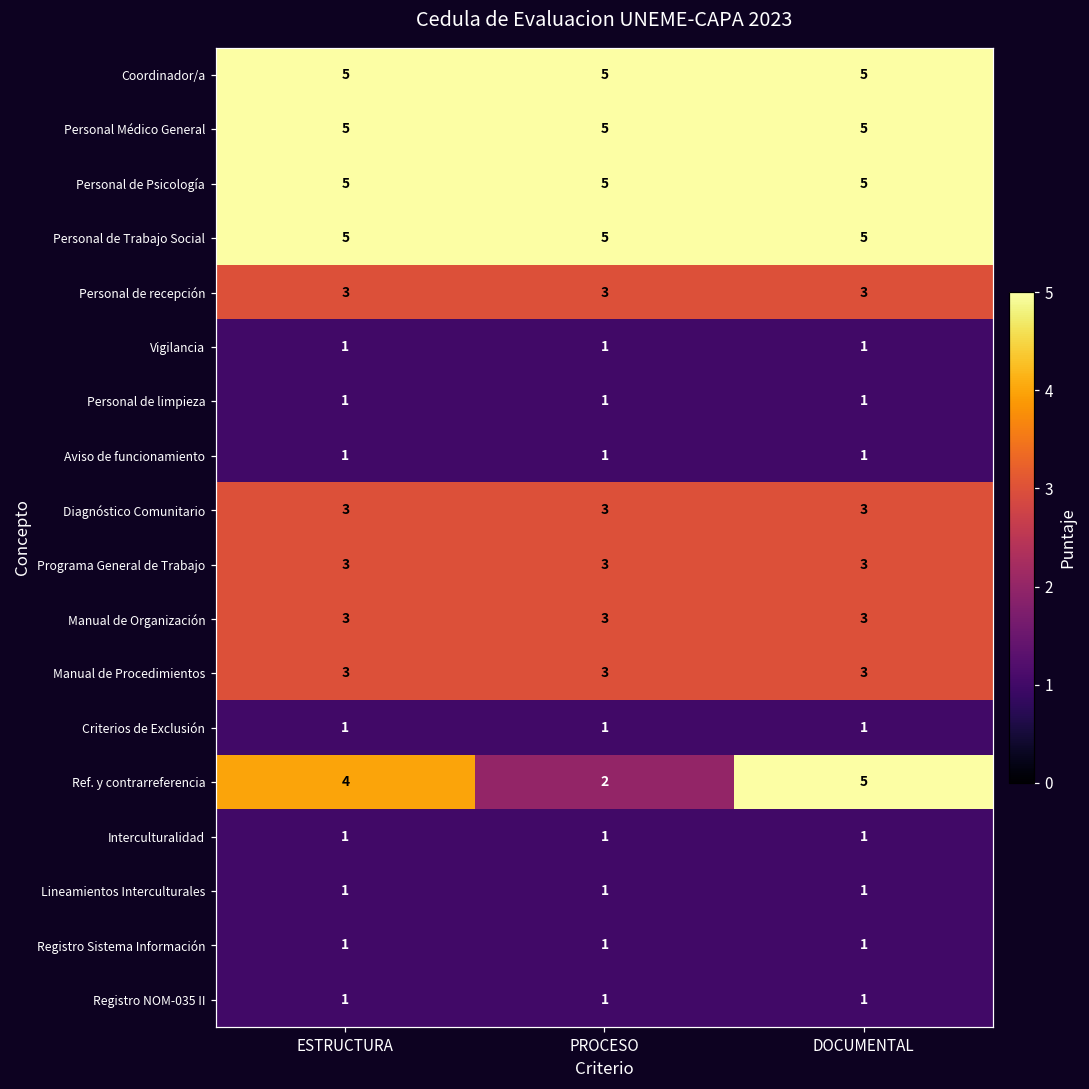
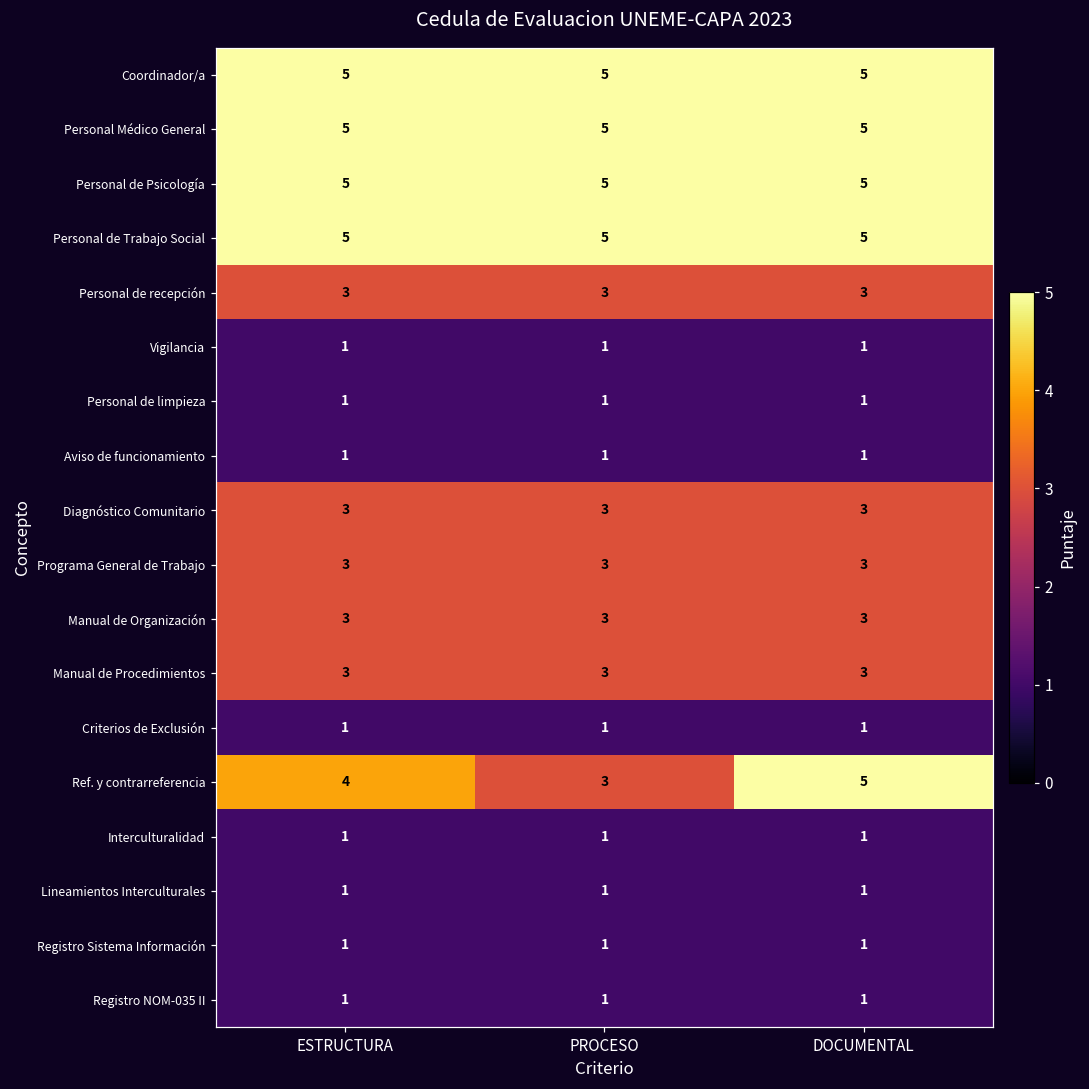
  {
    "Coordinador/a": {
      "ESTRUCTURA": 5,
      "PROCESO": 5,
      "DOCUMENTAL": 5
    },
    "Personal Médico General": {
      "ESTRUCTURA": 5,
      "PROCESO": 5,
      "DOCUMENTAL": 5
    },
    "Personal de Psicología": {
      "ESTRUCTURA": 5,
      "PROCESO": 5,
      "DOCUMENTAL": 5
    },
    "Personal de Trabajo Social": {
      "ESTRUCTURA": 5,
      "PROCESO": 5,
      "DOCUMENTAL": 5
    },
    "Personal de recepción": {
      "ESTRUCTURA": 3,
      "PROCESO": 3,
      "DOCUMENTAL": 3
    },
    "Vigilancia": {
      "ESTRUCTURA": 1,
      "PROCESO": 1,
      "DOCUMENTAL": 1
    },
    "Personal de limpieza": {
      "ESTRUCTURA": 1,
      "PROCESO": 1,
      "DOCUMENTAL": 1
    },
    "Aviso de funcionamiento": {
      "ESTRUCTURA": 1,
      "PROCESO": 1,
      "DOCUMENTAL": 1
    },
    "Diagnóstico Comunitario": {
      "ESTRUCTURA": 3,
      "PROCESO": 3,
      "DOCUMENTAL": 3
    },
    "Programa General de Trabajo": {
      "ESTRUCTURA": 3,
      "PROCESO": 3,
      "DOCUMENTAL": 3
    },
    "Manual de Organización": {
      "ESTRUCTURA": 3,
      "PROCESO": 3,
      "DOCUMENTAL": 3
    },
    "Manual de Procedimientos": {
      "ESTRUCTURA": 3,
      "PROCESO": 3,
      "DOCUMENTAL": 3
    },
    "Criterios de Exclusión": {
      "ESTRUCTURA": 1,
      "PROCESO": 1,
      "DOCUMENTAL": 1
    },
    "Ref. y contrarreferencia": {
      "ESTRUCTURA": 4,
-     "PROCESO": 2,
+     "PROCESO": 3,
      "DOCUMENTAL": 5
    },
    "Interculturalidad": {
      "ESTRUCTURA": 1,
      "PROCESO": 1,
      "DOCUMENTAL": 1
    },
    "Lineamientos Interculturales": {
      "ESTRUCTURA": 1,
      "PROCESO": 1,
      "DOCUMENTAL": 1
    },
    "Registro Sistema Información": {
      "ESTRUCTURA": 1,
      "PROCESO": 1,
      "DOCUMENTAL": 1
    },
    "Registro NOM-035 II": {
      "ESTRUCTURA": 1,
      "PROCESO": 1,
      "DOCUMENTAL": 1
    }
  }
